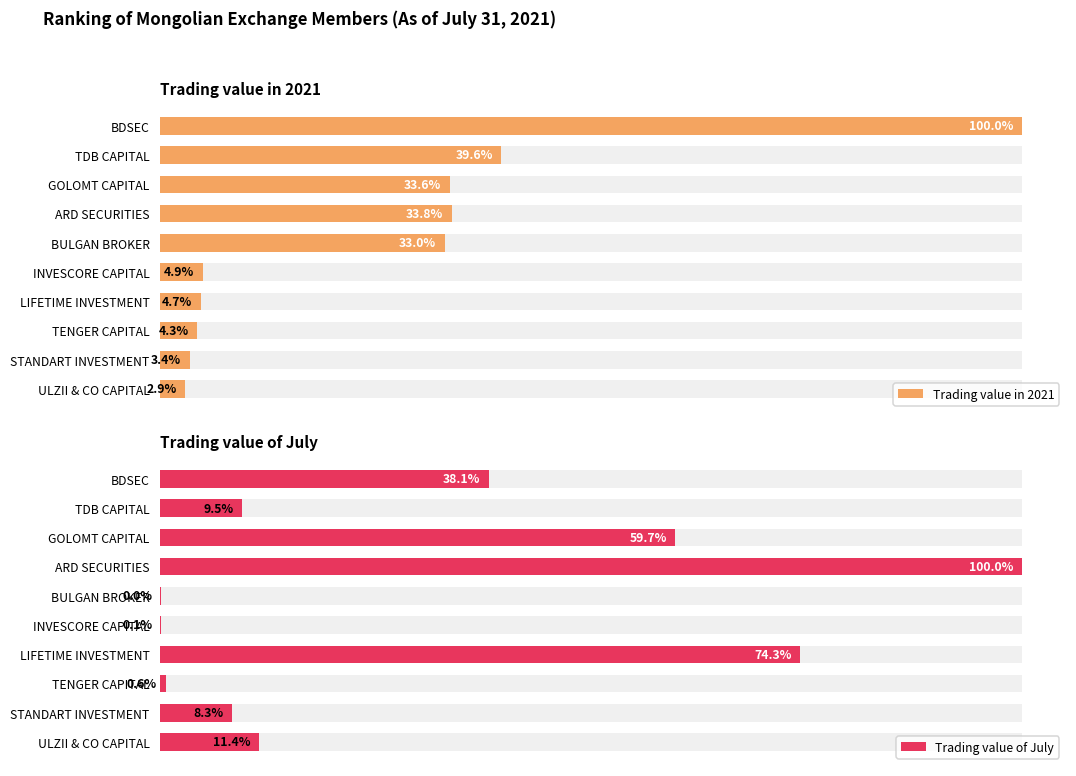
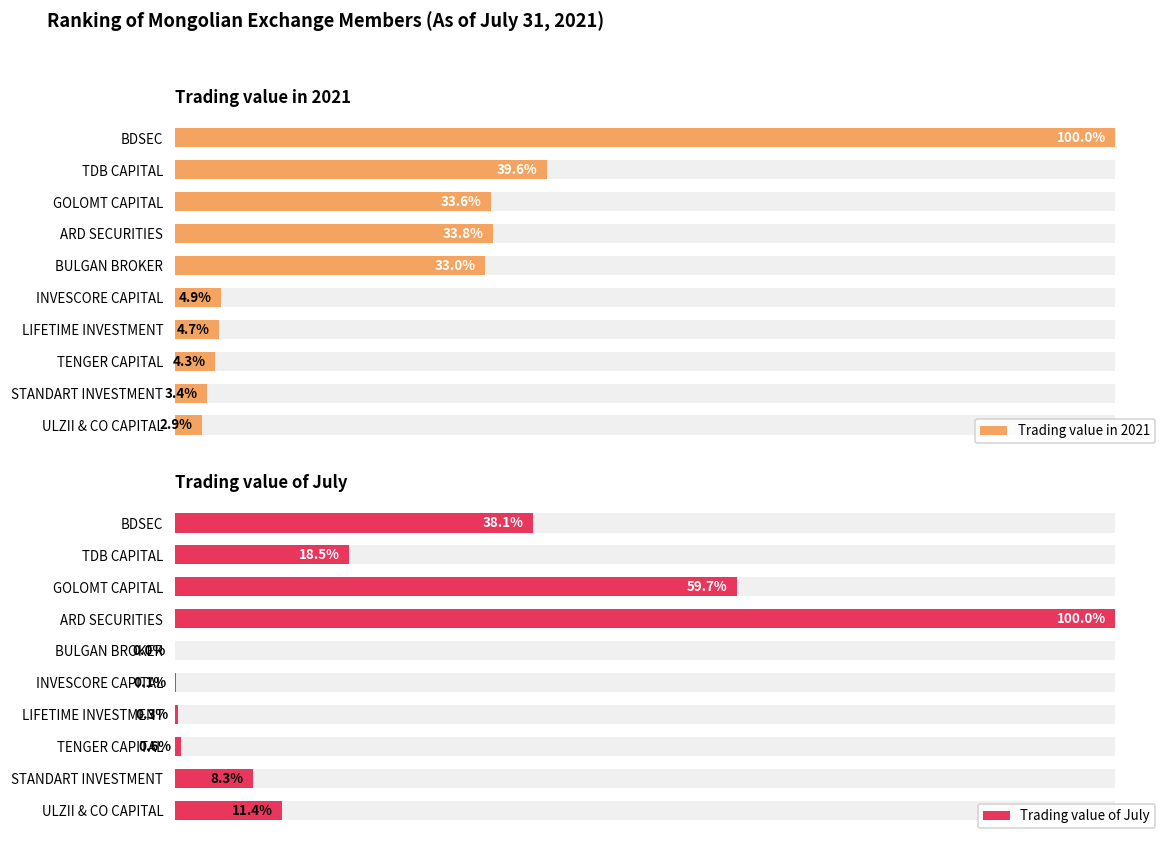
  {
    "Trading value in 2021": {
      "Trading value in 2021": {
        "BDSEC": "100.0%"
      }
    },
    "Trading value of July": {
      "Trading value of July": {
-       "TDB CAPITAL": "9.5%",
+       "TDB CAPITAL": "18.5%",
        "ARD SECURITIES": "100.0%",
        "BULGAN BROKER": "0.0%",
        "INVESCORE CAPITAL": "0.1%",
-       "LIFETIME INVESTMENT": "74.3%"
+       "LIFETIME INVESTMENT": "0.3%"
      }
    }
  }
